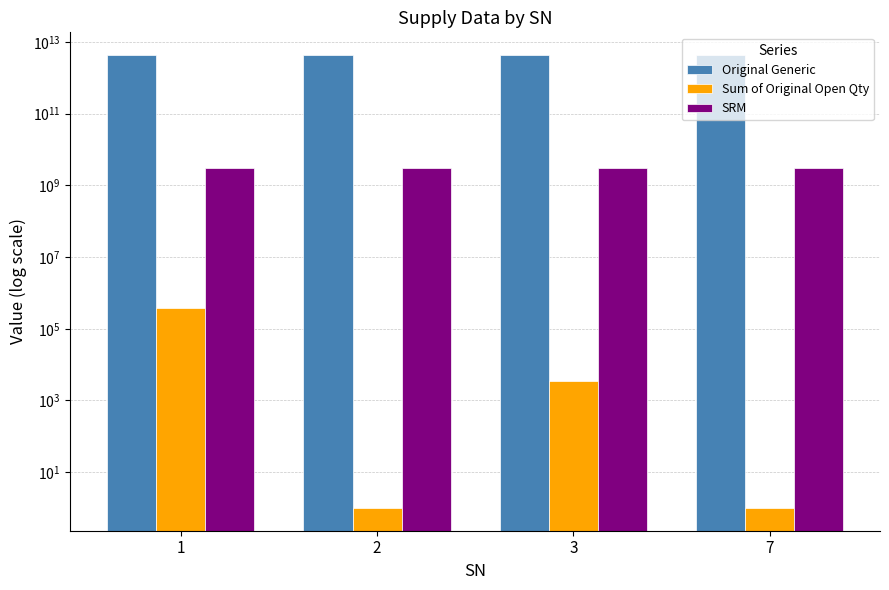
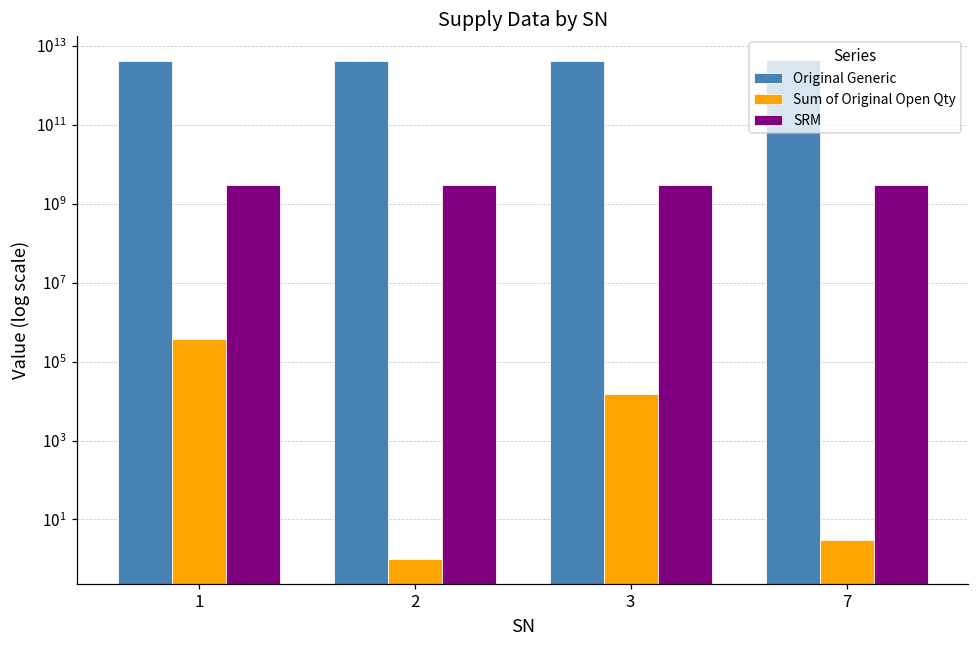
  {
    "Original Generic": {
      "1": 4000000000000,
      "2": 4000000000000,
      "3": 4000000000000
    },
    "Sum of Original Open Qty": {
      "1": 400000,
      "2": 1,
-     "3": 4000,
-     "7": 1
+     "3": 15000,
+     "7": 3
    },
    "SRM": {
      "1": 3000000000,
      "2": 3000000000,
      "3": 3000000000,
      "7": 3000000000
    }
  }
